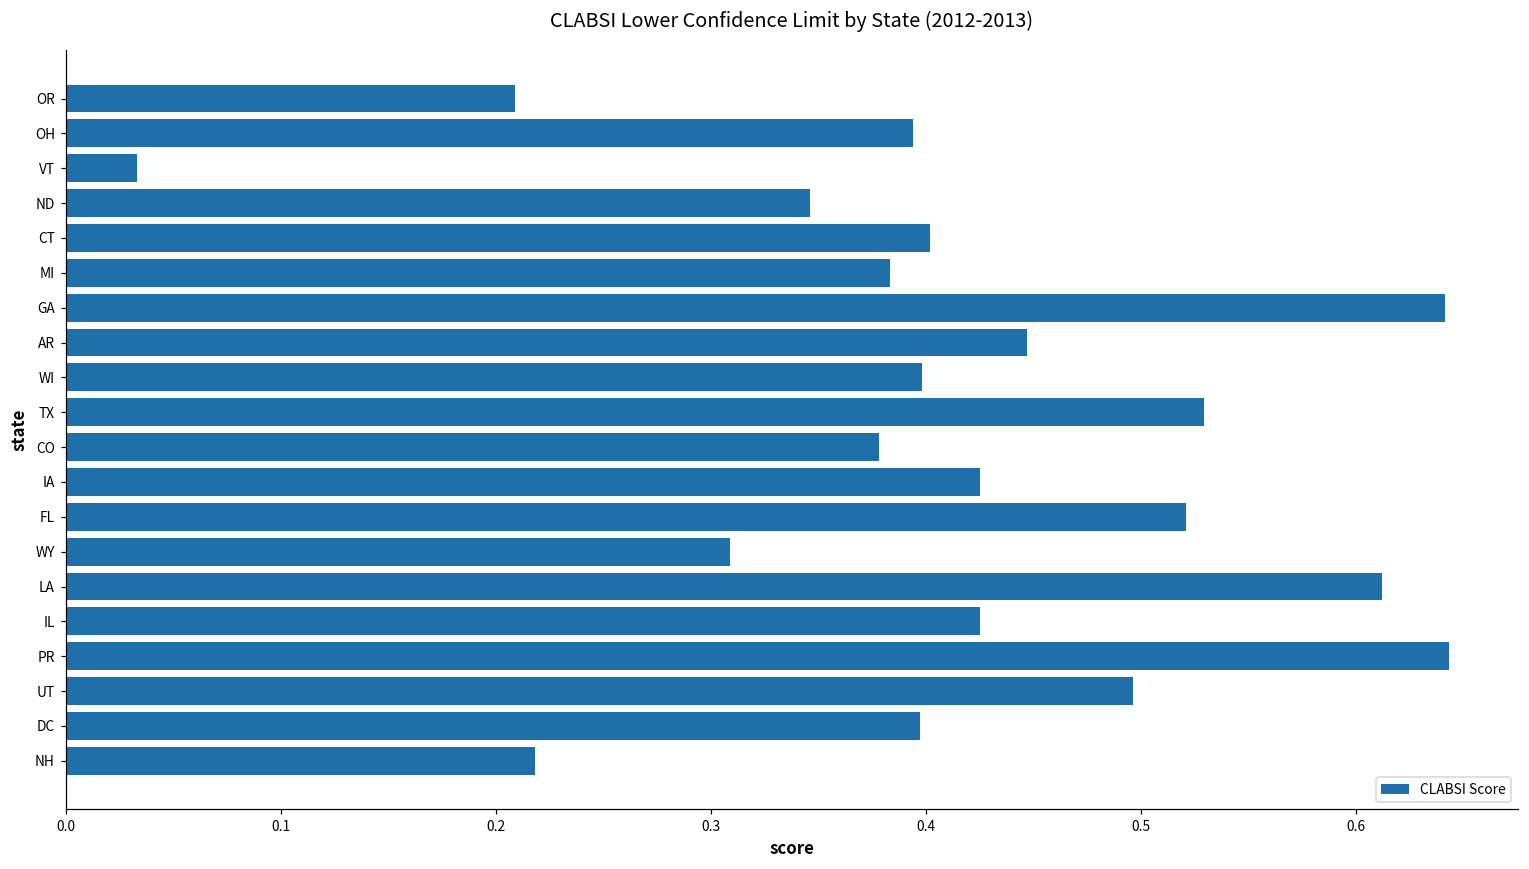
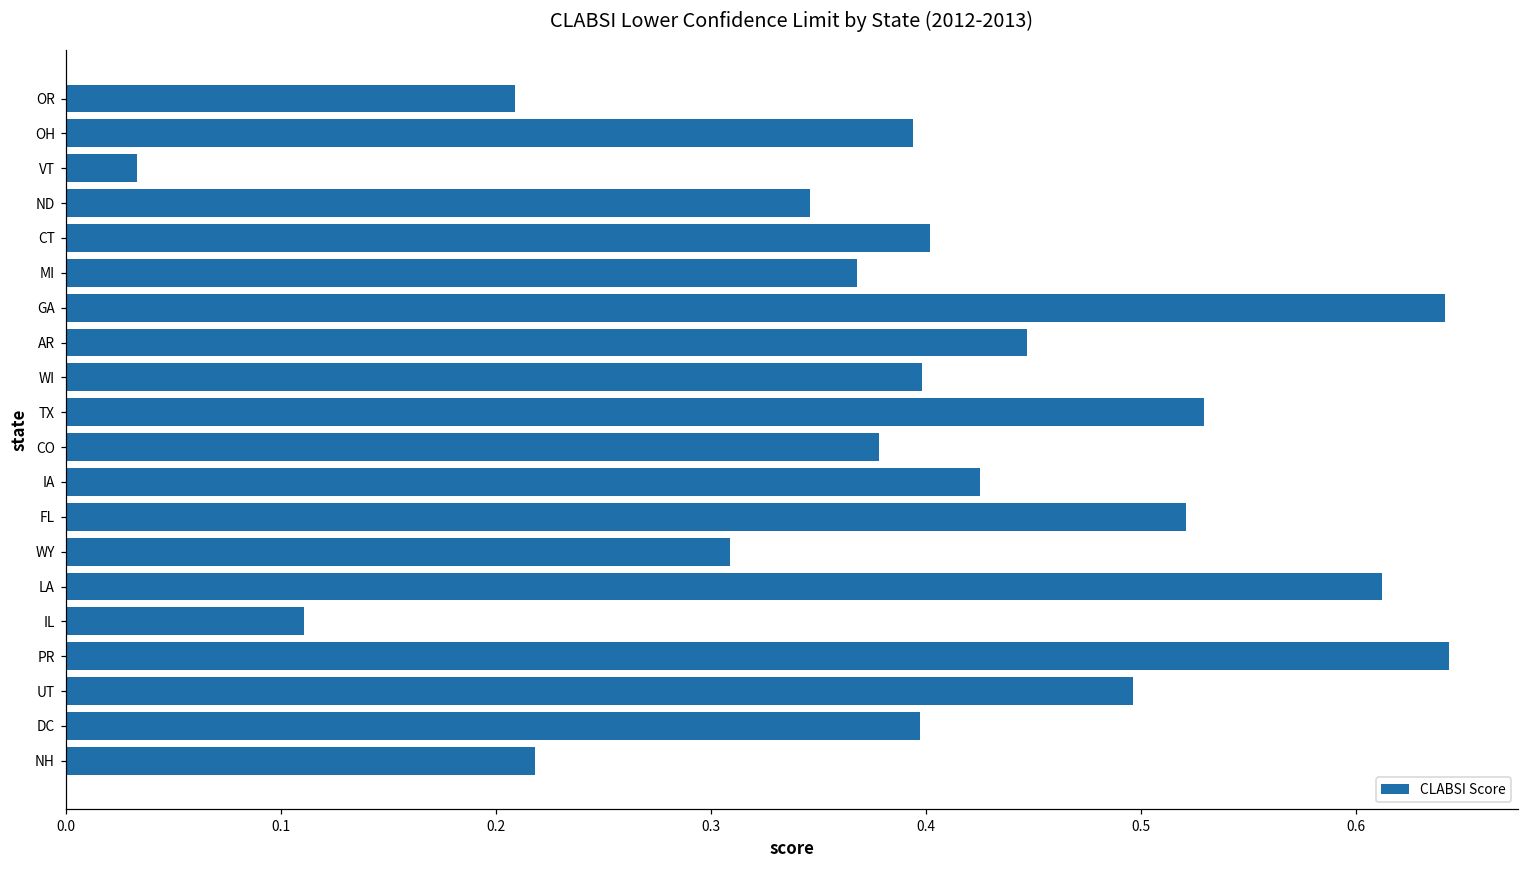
  {
    "OR": 0.209,
    "OH": 0.394,
    "VT": 0.033,
    "ND": 0.346,
    "CT": 0.402,
-   "MI": 0.383,
+   "MI": 0.368,
    "GA": 0.641,
    "AR": 0.447,
    "WI": 0.398,
    "TX": 0.529,
    "CO": 0.378,
    "IA": 0.425,
    "FL": 0.521,
    "WY": 0.309,
    "LA": 0.612,
-   "IL": 0.425,
+   "IL": 0.111,
    "PR": 0.643,
    "UT": 0.496,
    "DC": 0.397,
    "NH": 0.218
  }
